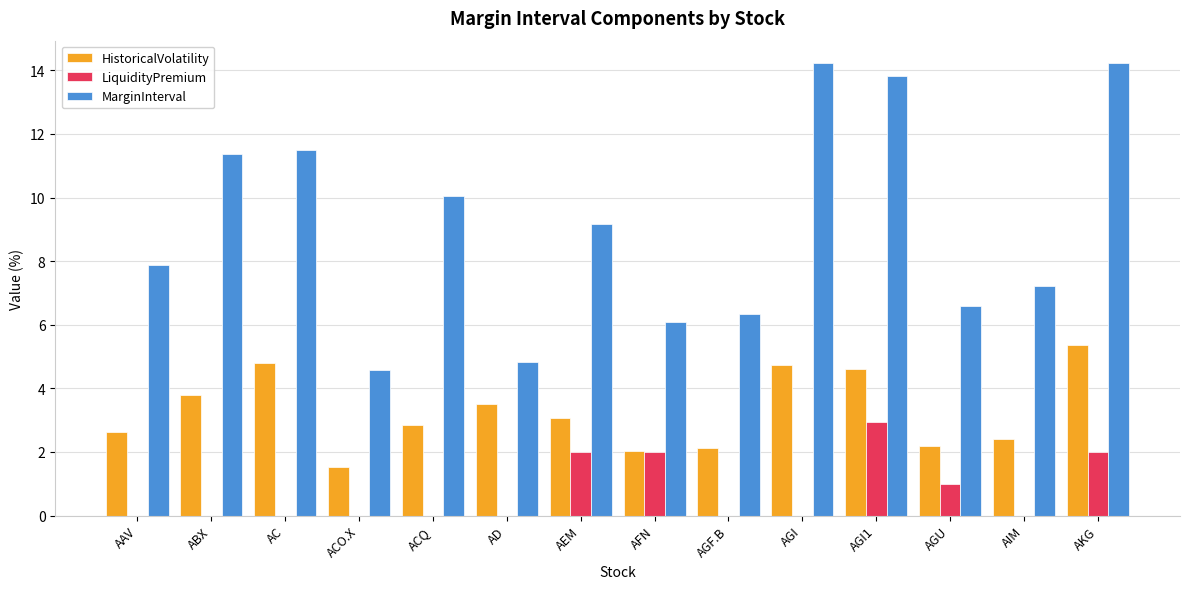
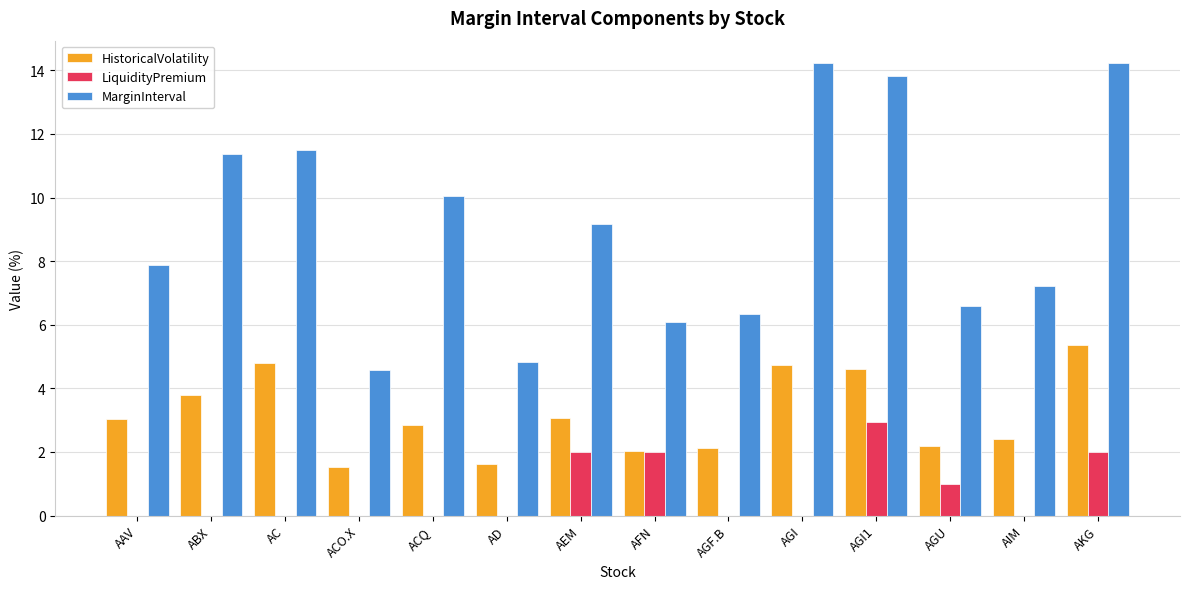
  {
    "HistoricalVolatility": {
-     "AAV": 2.6,
+     "AAV": 3.0,
      "ABX": 3.8,
      "AC": 4.8,
      "ACO.X": 1.5,
      "ACQ": 2.9,
-     "AD": 3.5,
+     "AD": 1.6,
      "AEM": 3.1,
      "AFN": 2.0,
      "AGF.B": 2.1,
      "AGI": 4.7,
      "AGI1": 4.6,
      "AGU": 2.2,
      "AIM": 2.4,
      "AKG": 5.4
    },
    "LiquidityPremium": {
      "AAV": 0.0,
      "ABX": 0.0,
      "AC": 0.0,
      "ACO.X": 0.0,
      "ACQ": 0.0,
      "AD": 0.0,
      "AEM": 2.0,
      "AFN": 2.0,
      "AGF.B": 0.0,
      "AGI": 0.0,
      "AGI1": 3.0,
      "AGU": 1.0,
      "AIM": 0.0,
      "AKG": 2.0
    },
    "MarginInterval": {
      "AAV": 7.9,
      "ABX": 11.4,
      "AC": 11.5,
      "ACO.X": 4.6,
      "ACQ": 10.1,
      "AD": 4.8,
      "AEM": 9.2,
      "AFN": 6.1,
      "AGF.B": 6.4,
      "AGI": 14.2,
      "AGI1": 13.8,
      "AGU": 6.6,
      "AIM": 7.2,
      "AKG": 14.2
    }
  }
